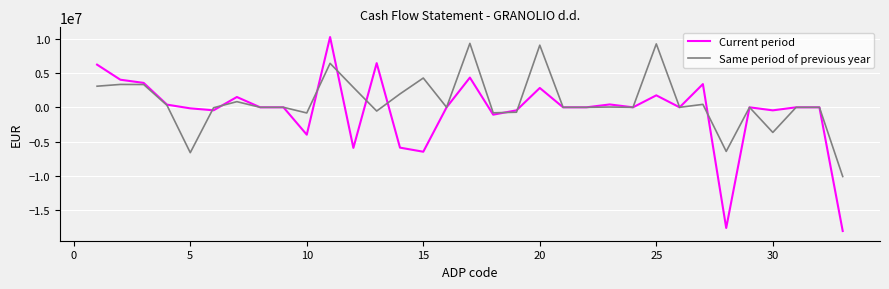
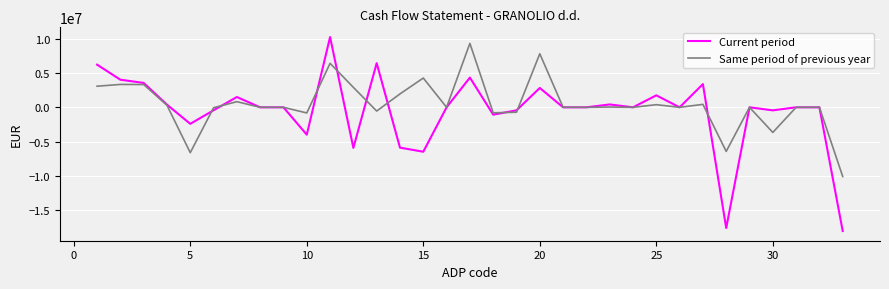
  {
    "Current period": {
-     "5": 0,
+     "5": -2000000,
      "10": -4000000,
      "15": -6000000,
      "20": 3000000,
      "25": 2000000,
      "30": 0
    },
    "Same period of previous year": {
      "5": -7000000,
      "10": -1000000,
      "15": 4000000,
-     "20": 9000000,
-     "25": 9000000,
+     "20": 8000000,
+     "25": 0,
      "30": -4000000
    }
  }
